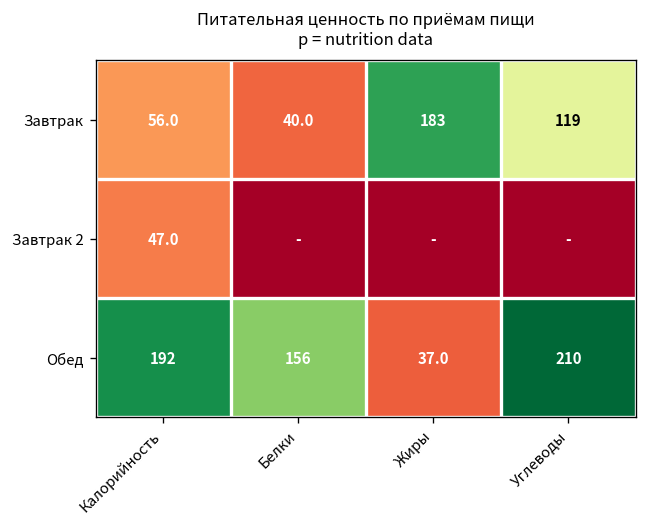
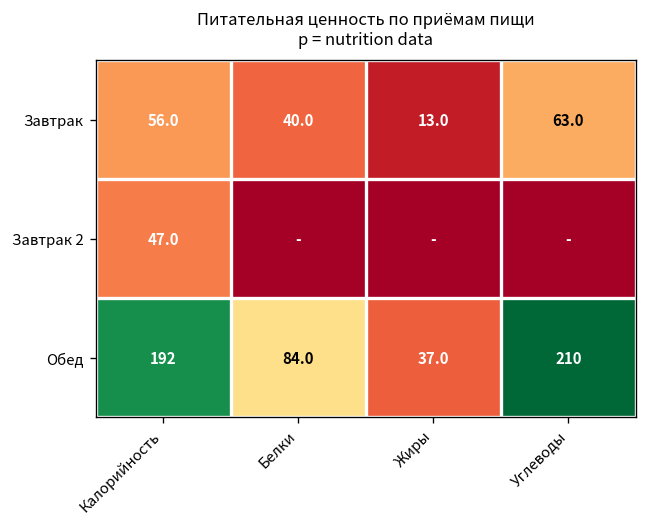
  {
    "Завтрак": {
      "Калорийность": 56.0,
      "Белки": 40.0,
-     "Жиры": 183,
-     "Углеводы": 119
+     "Жиры": 13.0,
+     "Углеводы": 63.0
    },
    "Завтрак 2": {
      "Калорийность": 47.0
    },
    "Обед": {
      "Калорийность": 192,
-     "Белки": 156,
+     "Белки": 84.0,
      "Жиры": 37.0,
      "Углеводы": 210
    }
  }
